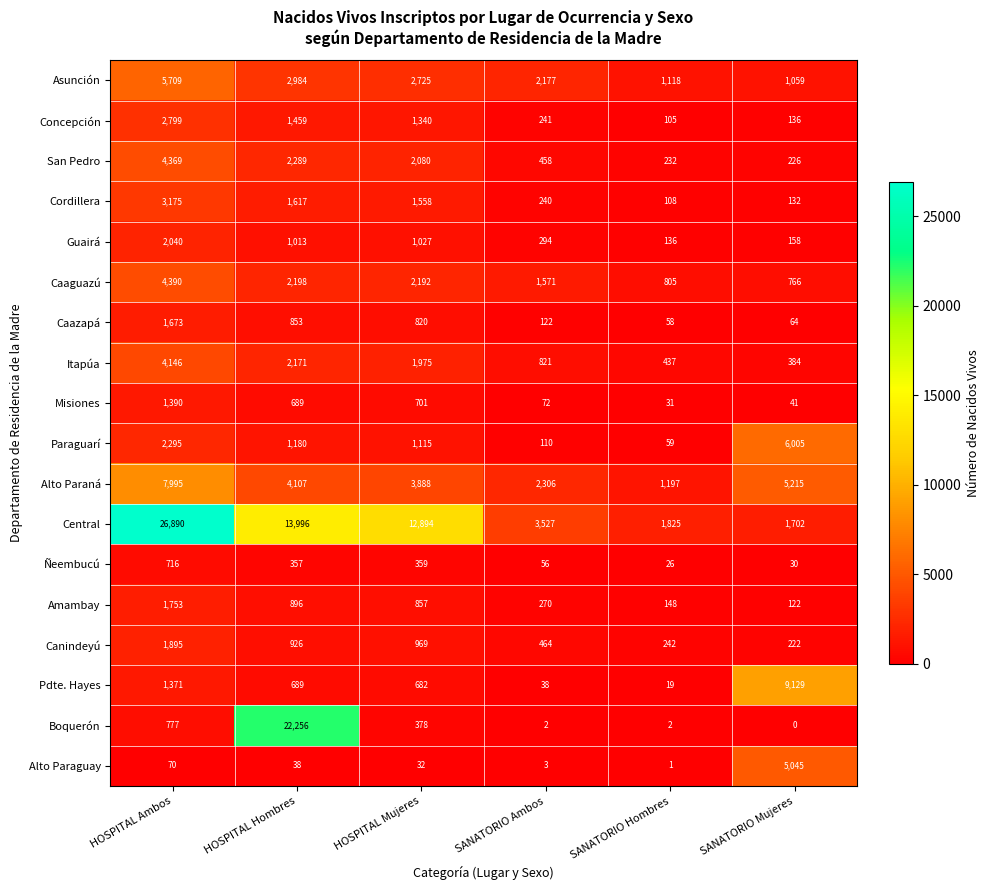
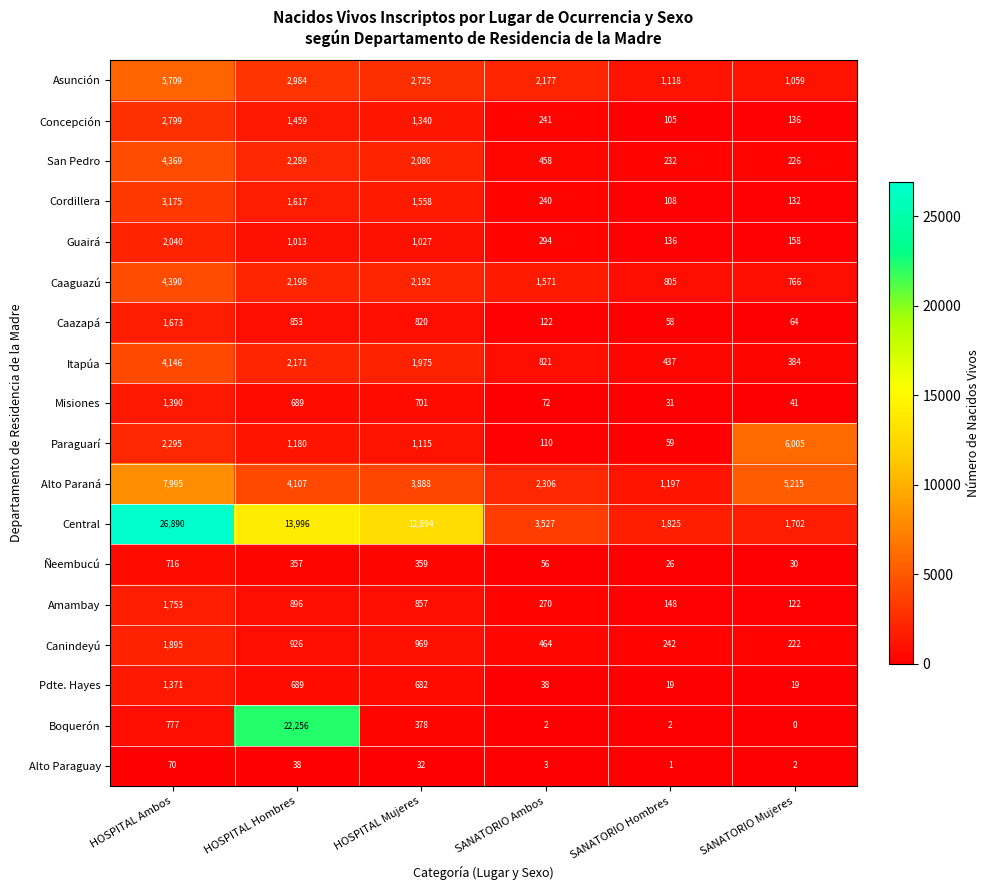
  {
    "Asunción": {
      "HOSPITAL Ambos": "5,709",
      "HOSPITAL Hombres": "2,984",
      "HOSPITAL Mujeres": "2,725",
      "SANATORIO Ambos": "2,177",
      "SANATORIO Hombres": "1,118",
      "SANATORIO Mujeres": "1,059"
    },
    "Concepción": {
      "HOSPITAL Ambos": "2,799",
      "HOSPITAL Hombres": "1,459",
      "HOSPITAL Mujeres": "1,340",
      "SANATORIO Ambos": "241",
      "SANATORIO Hombres": "105",
      "SANATORIO Mujeres": "136"
    },
    "San Pedro": {
      "HOSPITAL Ambos": "4,369",
      "HOSPITAL Hombres": "2,289",
      "HOSPITAL Mujeres": "2,080",
      "SANATORIO Ambos": "458",
      "SANATORIO Hombres": "232",
      "SANATORIO Mujeres": "226"
    },
    "Cordillera": {
      "HOSPITAL Ambos": "3,175",
      "HOSPITAL Hombres": "1,617",
      "HOSPITAL Mujeres": "1,558",
      "SANATORIO Ambos": "240",
      "SANATORIO Hombres": "108",
      "SANATORIO Mujeres": "132"
    },
    "Guairá": {
      "HOSPITAL Ambos": "2,040",
      "HOSPITAL Hombres": "1,013",
      "HOSPITAL Mujeres": "1,027",
      "SANATORIO Ambos": "294",
      "SANATORIO Hombres": "136",
      "SANATORIO Mujeres": "158"
    },
    "Caaguazú": {
      "HOSPITAL Ambos": "4,390",
      "HOSPITAL Hombres": "2,198",
      "HOSPITAL Mujeres": "2,192",
      "SANATORIO Ambos": "1,571",
      "SANATORIO Hombres": "805",
      "SANATORIO Mujeres": "766"
    },
    "Caazapá": {
      "HOSPITAL Ambos": "1,673",
      "HOSPITAL Hombres": "853",
      "HOSPITAL Mujeres": "820",
      "SANATORIO Ambos": "122",
      "SANATORIO Hombres": "58",
      "SANATORIO Mujeres": "64"
    },
    "Itapúa": {
      "HOSPITAL Ambos": "4,146",
      "HOSPITAL Hombres": "2,171",
      "HOSPITAL Mujeres": "1,975",
      "SANATORIO Ambos": "821",
      "SANATORIO Hombres": "437",
      "SANATORIO Mujeres": "384"
    },
    "Misiones": {
      "HOSPITAL Ambos": "1,390",
      "HOSPITAL Hombres": "689",
      "HOSPITAL Mujeres": "701",
      "SANATORIO Ambos": "72",
      "SANATORIO Hombres": "31",
      "SANATORIO Mujeres": "41"
    },
    "Paraguarí": {
      "HOSPITAL Ambos": "2,295",
      "HOSPITAL Hombres": "1,180",
      "HOSPITAL Mujeres": "1,115",
      "SANATORIO Ambos": "110",
      "SANATORIO Hombres": "59",
      "SANATORIO Mujeres": "6,005"
    },
    "Alto Paraná": {
      "HOSPITAL Ambos": "7,995",
      "HOSPITAL Hombres": "4,107",
      "HOSPITAL Mujeres": "3,888",
      "SANATORIO Ambos": "2,306",
      "SANATORIO Hombres": "1,197",
      "SANATORIO Mujeres": "5,215"
    },
    "Central": {
      "HOSPITAL Ambos": "26,890",
      "HOSPITAL Hombres": "13,996",
      "HOSPITAL Mujeres": "12,894",
      "SANATORIO Ambos": "3,527",
      "SANATORIO Hombres": "1,825",
      "SANATORIO Mujeres": "1,702"
    },
    "Ñeembucú": {
      "HOSPITAL Ambos": "716",
      "HOSPITAL Hombres": "357",
      "HOSPITAL Mujeres": "359",
      "SANATORIO Ambos": "56",
      "SANATORIO Hombres": "26",
      "SANATORIO Mujeres": "30"
    },
    "Amambay": {
      "HOSPITAL Ambos": "1,753",
      "HOSPITAL Hombres": "896",
      "HOSPITAL Mujeres": "857",
      "SANATORIO Ambos": "270",
      "SANATORIO Hombres": "148",
      "SANATORIO Mujeres": "122"
    },
    "Canindeyú": {
      "HOSPITAL Ambos": "1,895",
      "HOSPITAL Hombres": "926",
      "HOSPITAL Mujeres": "969",
      "SANATORIO Ambos": "464",
      "SANATORIO Hombres": "242",
      "SANATORIO Mujeres": "222"
    },
    "Pdte. Hayes": {
      "HOSPITAL Ambos": "1,371",
      "HOSPITAL Hombres": "689",
      "HOSPITAL Mujeres": "682",
      "SANATORIO Ambos": "38",
      "SANATORIO Hombres": "19",
-     "SANATORIO Mujeres": "9,129"
+     "SANATORIO Mujeres": "19"
    },
    "Boquerón": {
      "HOSPITAL Ambos": "777",
      "HOSPITAL Hombres": "22,256",
      "HOSPITAL Mujeres": "378",
      "SANATORIO Ambos": "2",
      "SANATORIO Hombres": "2",
      "SANATORIO Mujeres": "0"
    },
    "Alto Paraguay": {
      "HOSPITAL Ambos": "70",
      "HOSPITAL Hombres": "38",
      "HOSPITAL Mujeres": "32",
      "SANATORIO Ambos": "3",
      "SANATORIO Hombres": "1",
-     "SANATORIO Mujeres": "5,045"
+     "SANATORIO Mujeres": "2"
    }
  }
